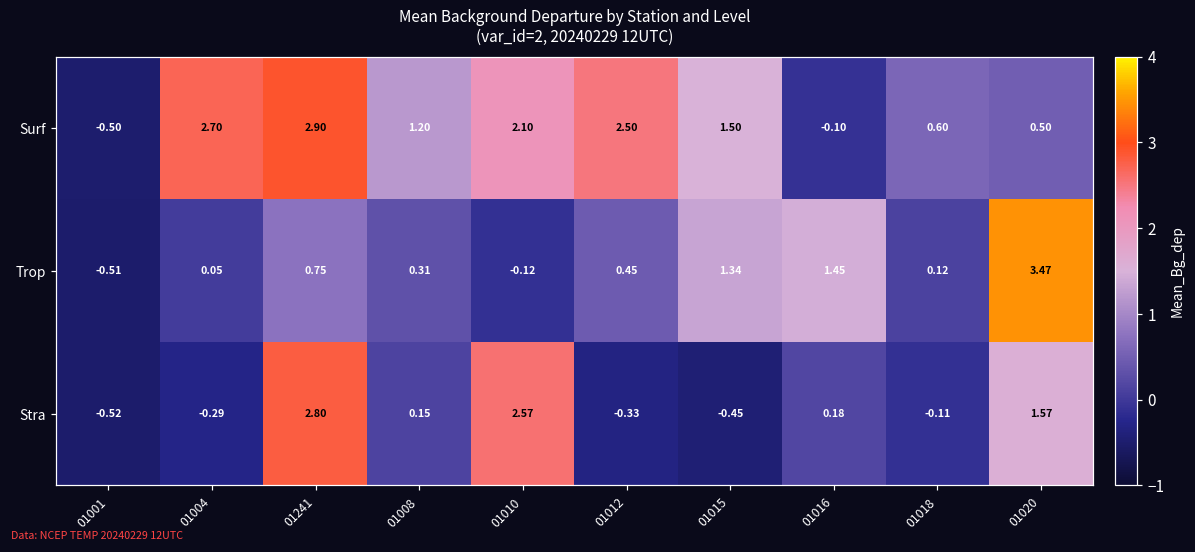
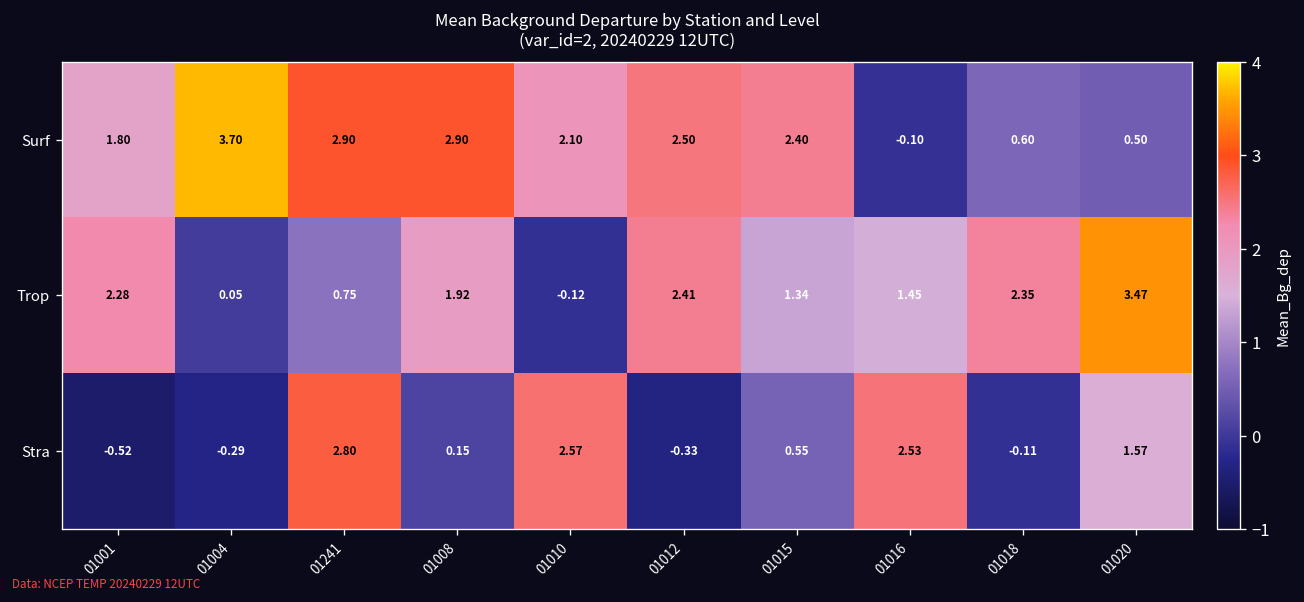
  {
    "Surf": {
-     "01001": -0.50,
-     "01004": 2.70,
+     "01001": 1.80,
+     "01004": 3.70,
      "01241": 2.90,
-     "01008": 1.20,
+     "01008": 2.90,
      "01010": 2.10,
      "01012": 2.50,
-     "01015": 1.50,
+     "01015": 2.40,
      "01016": -0.10,
      "01018": 0.60,
      "01020": 0.50
    },
    "Trop": {
-     "01001": -0.51,
+     "01001": 2.28,
      "01004": 0.05,
      "01241": 0.75,
-     "01008": 0.31,
+     "01008": 1.92,
      "01010": -0.12,
-     "01012": 0.45,
+     "01012": 2.41,
      "01015": 1.34,
      "01016": 1.45,
-     "01018": 0.12,
+     "01018": 2.35,
      "01020": 3.47
    },
    "Stra": {
      "01001": -0.52,
      "01004": -0.29,
      "01241": 2.80,
      "01008": 0.15,
      "01010": 2.57,
      "01012": -0.33,
-     "01015": -0.45,
-     "01016": 0.18,
+     "01015": 0.55,
+     "01016": 2.53,
      "01018": -0.11,
      "01020": 1.57
    }
  }
